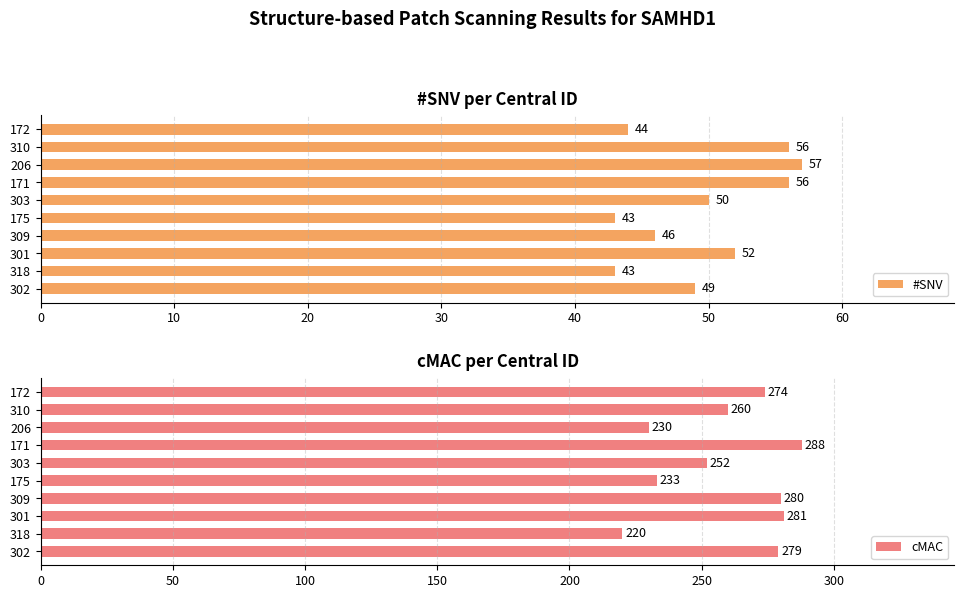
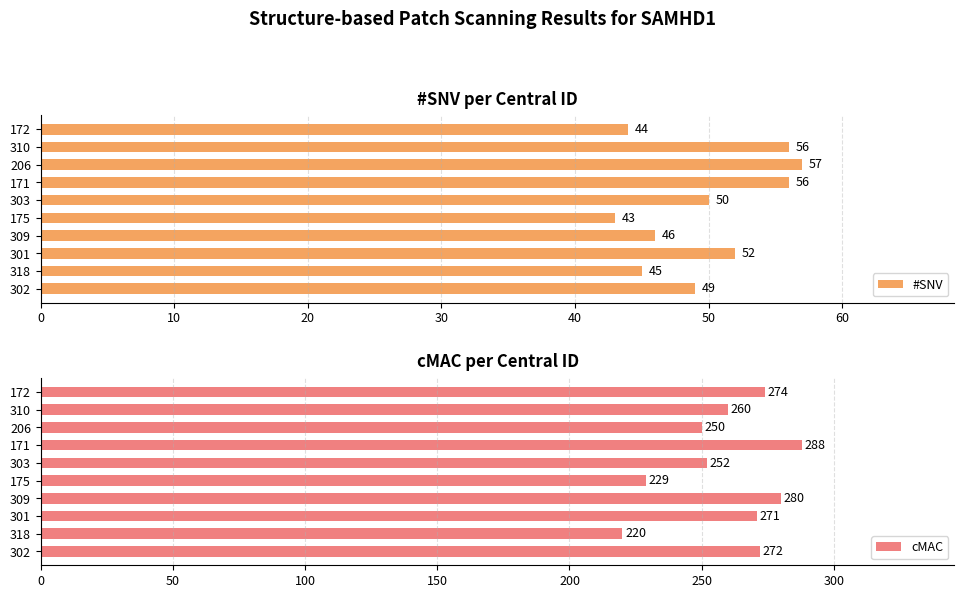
  {
    "#SNV per Central ID": {
      "172": 44,
      "310": 56,
      "206": 57,
      "171": 56,
      "303": 50,
      "175": 43,
      "309": 46,
      "301": 52,
-     "318": 43,
+     "318": 45,
      "302": 49
    },
    "cMAC per Central ID": {
      "172": 274,
      "310": 260,
-     "206": 230,
+     "206": 250,
      "171": 288,
      "303": 252,
-     "175": 233,
+     "175": 229,
      "309": 280,
-     "301": 281,
+     "301": 271,
      "318": 220,
-     "302": 279
+     "302": 272
    }
  }
